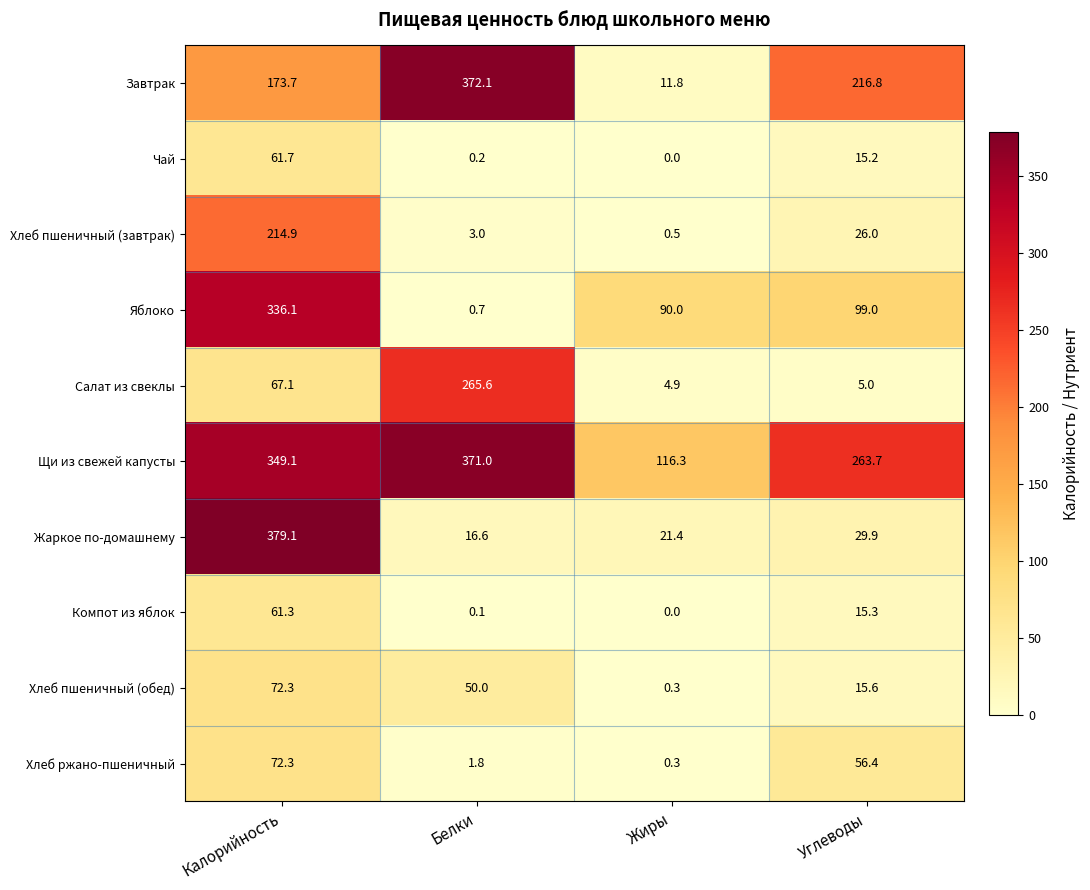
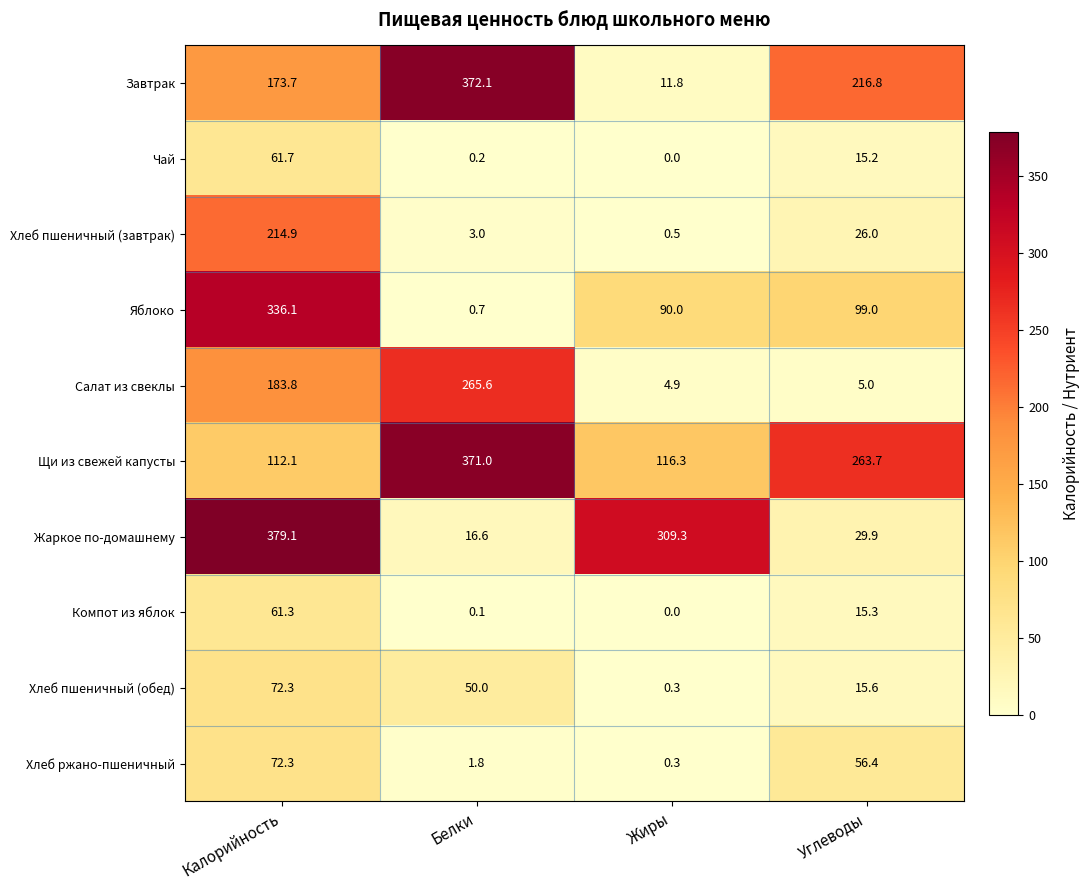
  {
    "Завтрак": {
      "Калорийность": 173.7,
      "Белки": 372.1,
      "Жиры": 11.8,
      "Углеводы": 216.8
    },
    "Чай": {
      "Калорийность": 61.7,
      "Белки": 0.2,
      "Жиры": 0.0,
      "Углеводы": 15.2
    },
    "Хлеб пшеничный (завтрак)": {
      "Калорийность": 214.9,
      "Белки": 3.0,
      "Жиры": 0.5,
      "Углеводы": 26.0
    },
    "Яблоко": {
      "Калорийность": 336.1,
      "Белки": 0.7,
      "Жиры": 90.0,
      "Углеводы": 99.0
    },
    "Салат из свеклы": {
-     "Калорийность": 67.1,
+     "Калорийность": 183.8,
      "Белки": 265.6,
      "Жиры": 4.9,
      "Углеводы": 5.0
    },
    "Щи из свежей капусты": {
-     "Калорийность": 349.1,
+     "Калорийность": 112.1,
      "Белки": 371.0,
      "Жиры": 116.3,
      "Углеводы": 263.7
    },
    "Жаркое по-домашнему": {
      "Калорийность": 379.1,
      "Белки": 16.6,
-     "Жиры": 21.4,
+     "Жиры": 309.3,
      "Углеводы": 29.9
    },
    "Компот из яблок": {
      "Калорийность": 61.3,
      "Белки": 0.1,
      "Жиры": 0.0,
      "Углеводы": 15.3
    },
    "Хлеб пшеничный (обед)": {
      "Калорийность": 72.3,
      "Белки": 50.0,
      "Жиры": 0.3,
      "Углеводы": 15.6
    },
    "Хлеб ржано-пшеничный": {
      "Калорийность": 72.3,
      "Белки": 1.8,
      "Жиры": 0.3,
      "Углеводы": 56.4
    }
  }
